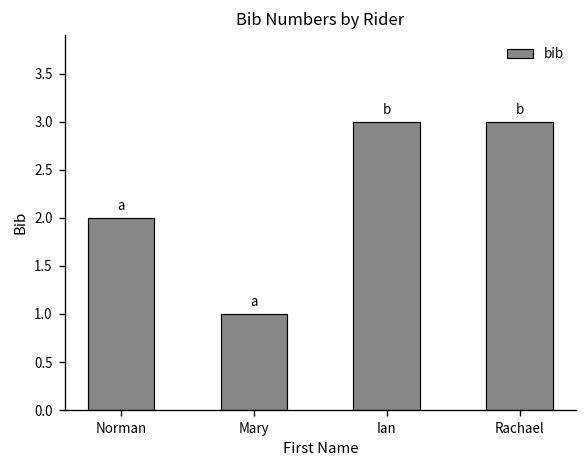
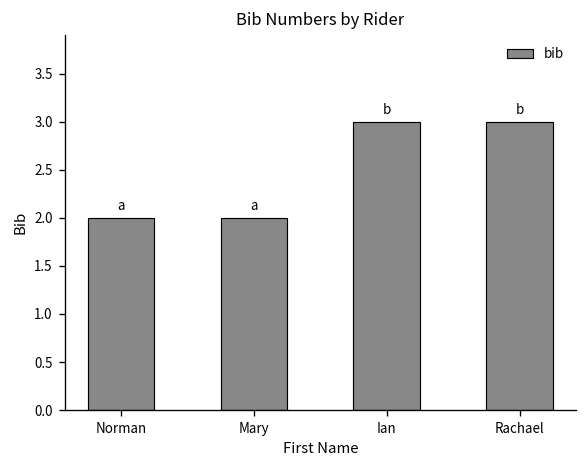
  {
    "Norman": 2,
-   "Mary": 1,
+   "Mary": 2,
    "Ian": 3,
    "Rachael": 3
  }
